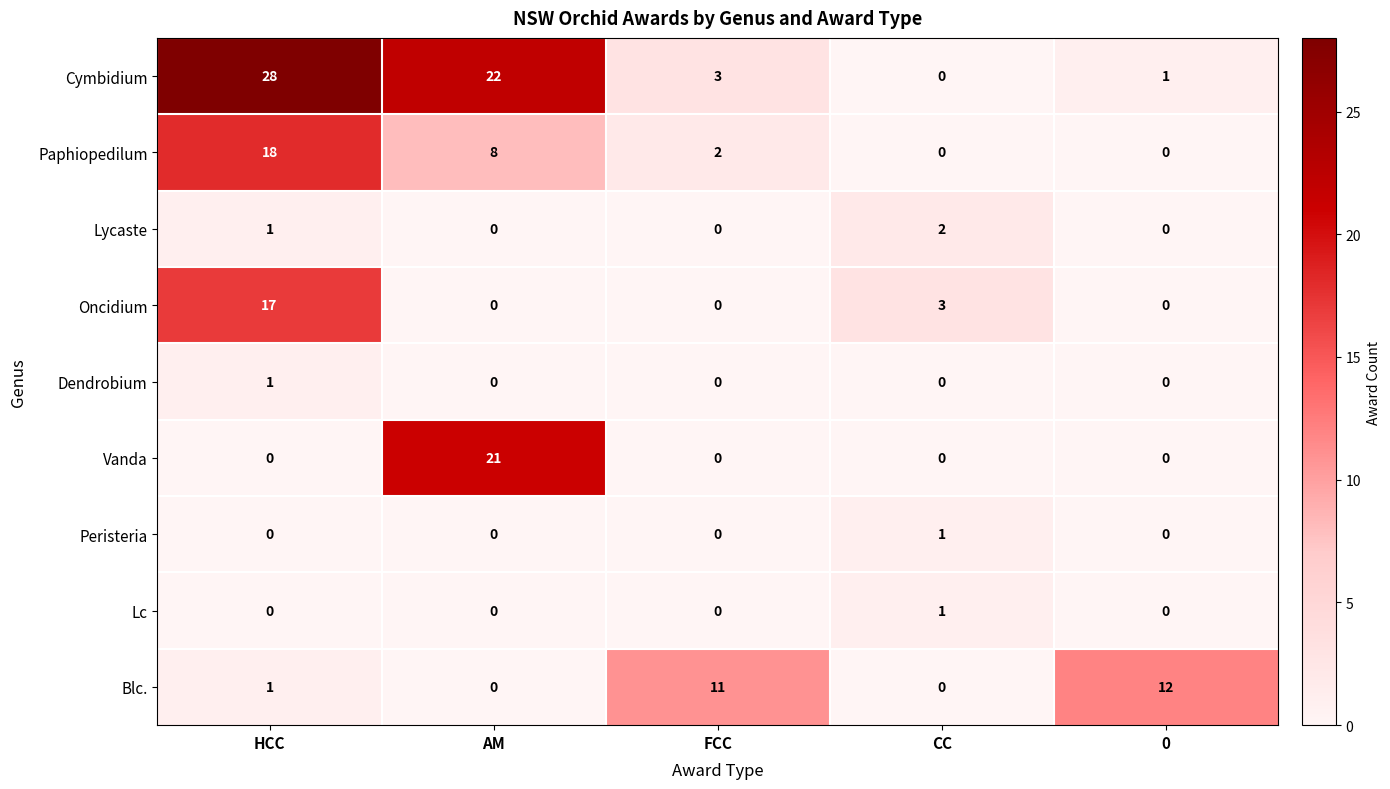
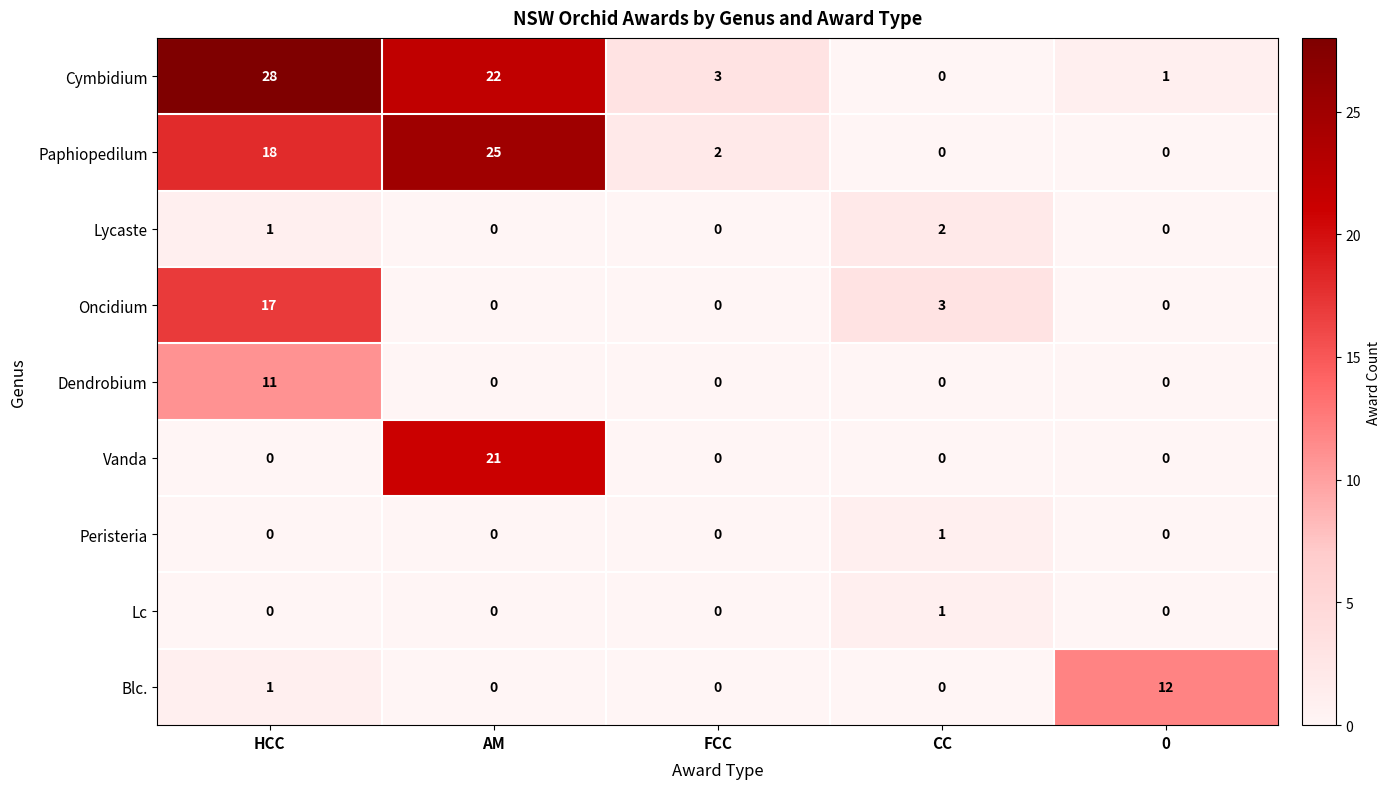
  {
    "Cymbidium": {
      "HCC": 28,
      "AM": 22,
      "FCC": 3,
      "CC": 0,
      "0": 1
    },
    "Paphiopedilum": {
      "HCC": 18,
-     "AM": 8,
+     "AM": 25,
      "FCC": 2,
      "CC": 0,
      "0": 0
    },
    "Lycaste": {
      "HCC": 1,
      "AM": 0,
      "FCC": 0,
      "CC": 2,
      "0": 0
    },
    "Oncidium": {
      "HCC": 17,
      "AM": 0,
      "FCC": 0,
      "CC": 3,
      "0": 0
    },
    "Dendrobium": {
-     "HCC": 1,
+     "HCC": 11,
      "AM": 0,
      "FCC": 0,
      "CC": 0,
      "0": 0
    },
    "Vanda": {
      "HCC": 0,
      "AM": 21,
      "FCC": 0,
      "CC": 0,
      "0": 0
    },
    "Peristeria": {
      "HCC": 0,
      "AM": 0,
      "FCC": 0,
      "CC": 1,
      "0": 0
    },
    "Lc": {
      "HCC": 0,
      "AM": 0,
      "FCC": 0,
      "CC": 1,
      "0": 0
    },
    "Blc.": {
      "HCC": 1,
      "AM": 0,
-     "FCC": 11,
+     "FCC": 0,
      "CC": 0,
      "0": 12
    }
  }
